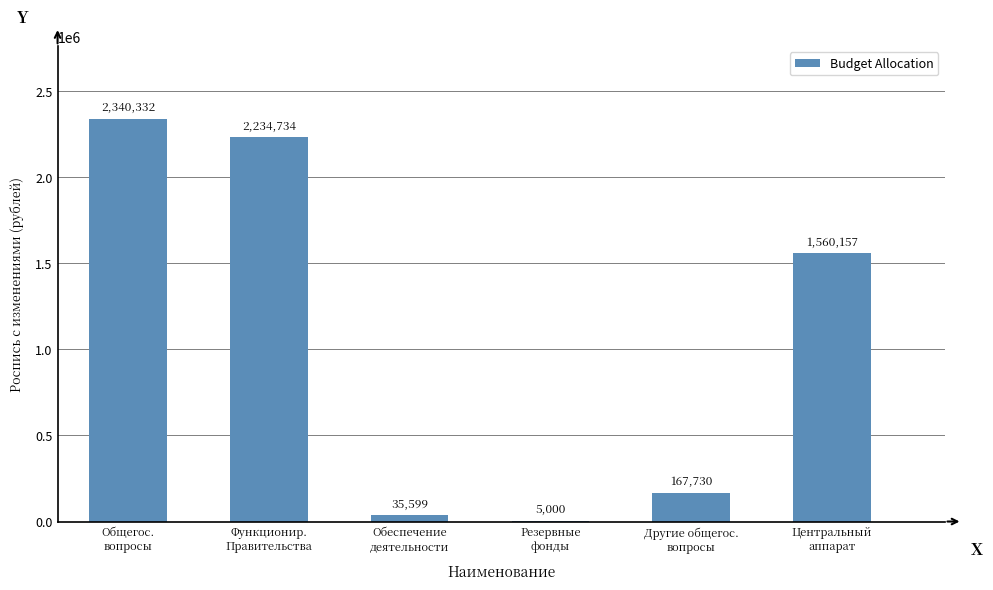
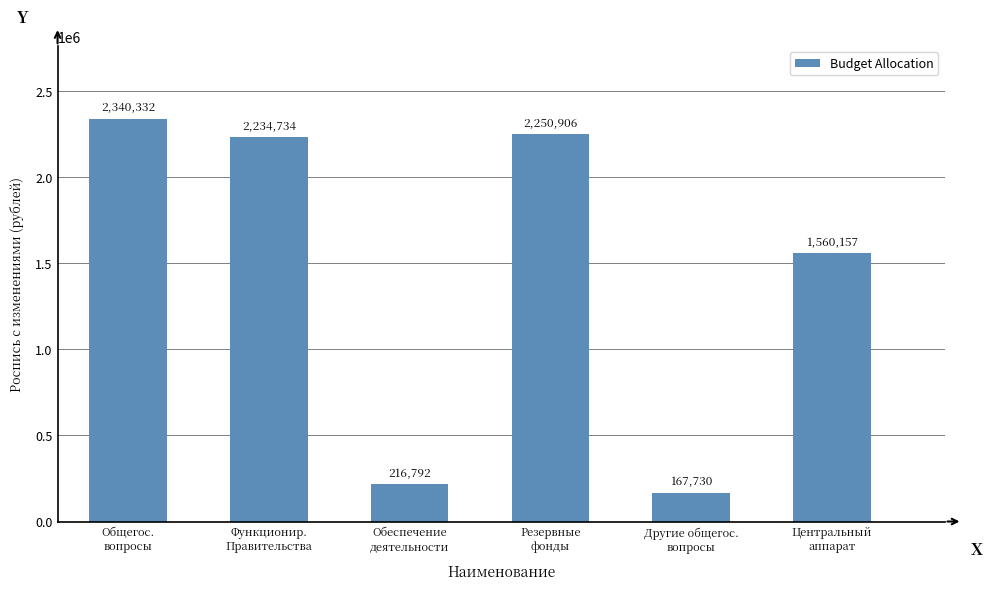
  {
    "Общегос. вопросы": "2,340,332",
    "Функционир. Правительства": "2,234,734",
-   "Обеспечение деятельности": "35,599",
-   "Резервные фонды": "5,000",
+   "Обеспечение деятельности": "216,792",
+   "Резервные фонды": "2,250,906",
    "Другие общегос. вопросы": "167,730",
    "Центральный аппарат": "1,560,157"
  }
